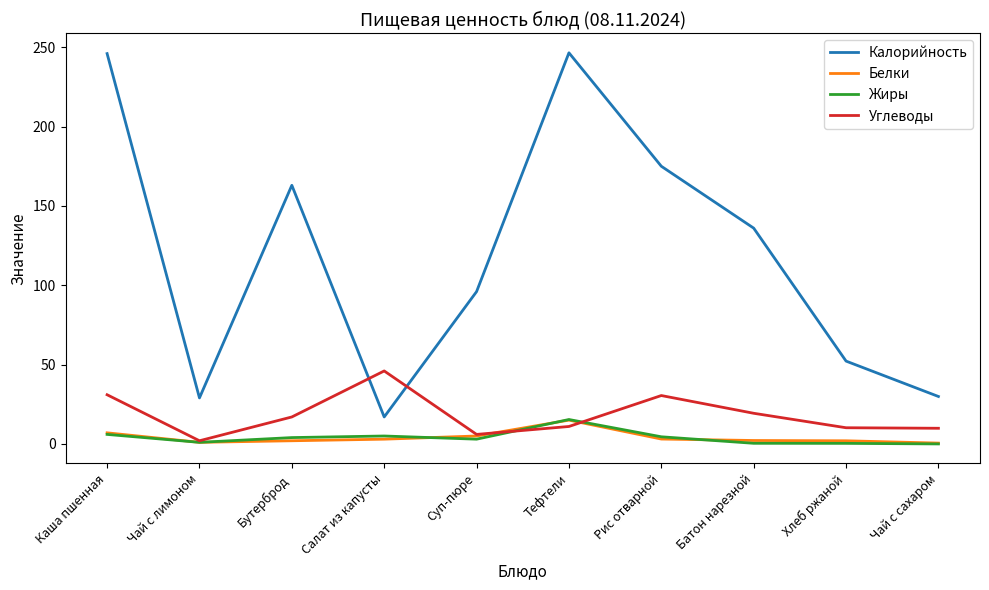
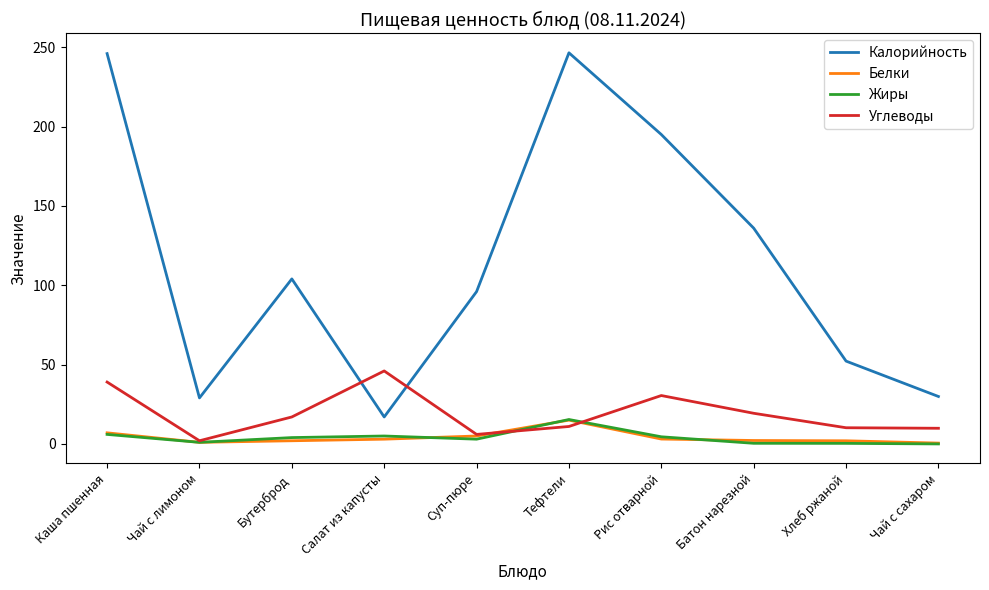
  {
    "Калорийность": {
      "Каша пшенная": 246,
      "Чай с лимоном": 29,
-     "Бутерброд": 163,
+     "Бутерброд": 104,
      "Салат из капусты": 17,
      "Суп-пюре": 96,
      "Тефтели": 247,
-     "Рис отварной": 175,
+     "Рис отварной": 195,
      "Батон нарезной": 136,
      "Хлеб ржаной": 52,
      "Чай с сахаром": 30
    },
    "Белки": {
      "Бутерброд": 2,
      "Салат из капусты": 3,
      "Батон нарезной": 2,
      "Хлеб ржаной": 2
    },
    "Жиры": {
      "Бутерброд": 4,
      "Салат из капусты": 5,
      "Суп-пюре": 3,
      "Батон нарезной": 0,
      "Хлеб ржаной": 0
    },
    "Углеводы": {
-     "Каша пшенная": 31,
+     "Каша пшенная": 39,
      "Бутерброд": 17,
      "Салат из капусты": 46,
      "Тефтели": 11,
      "Рис отварной": 31,
      "Батон нарезной": 19,
      "Хлеб ржаной": 10,
      "Чай с сахаром": 10
    }
  }
